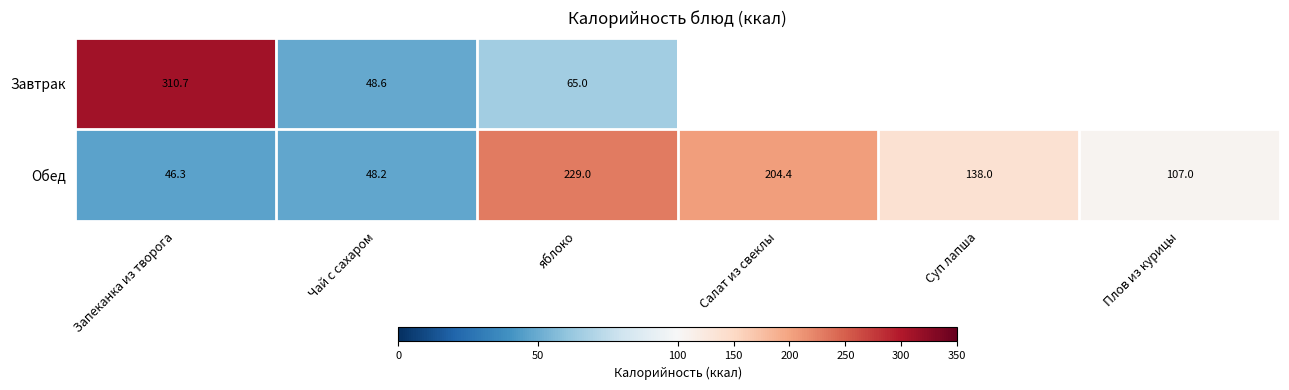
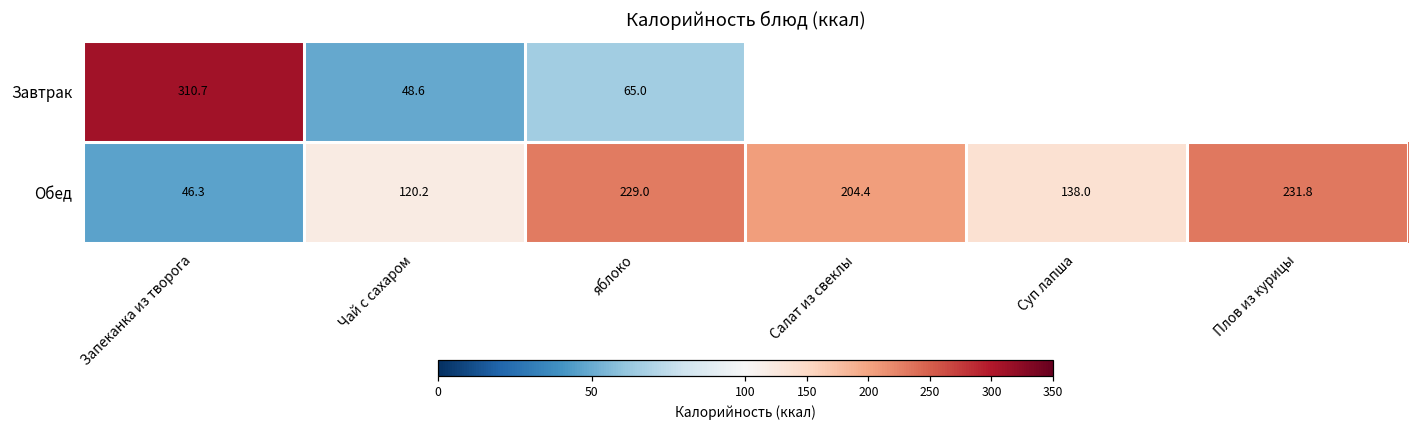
  {
    "Завтрак": {
      "Запеканка из творога": 310.7,
      "Чай с сахаром": 48.6,
      "яблоко": 65.0
    },
    "Обед": {
      "Запеканка из творога": 46.3,
-     "Чай с сахаром": 48.2,
+     "Чай с сахаром": 120.2,
      "яблоко": 229.0,
      "Салат из свеклы": 204.4,
      "Суп лапша": 138.0,
-     "Плов из курицы": 107.0
+     "Плов из курицы": 231.8
    }
  }
